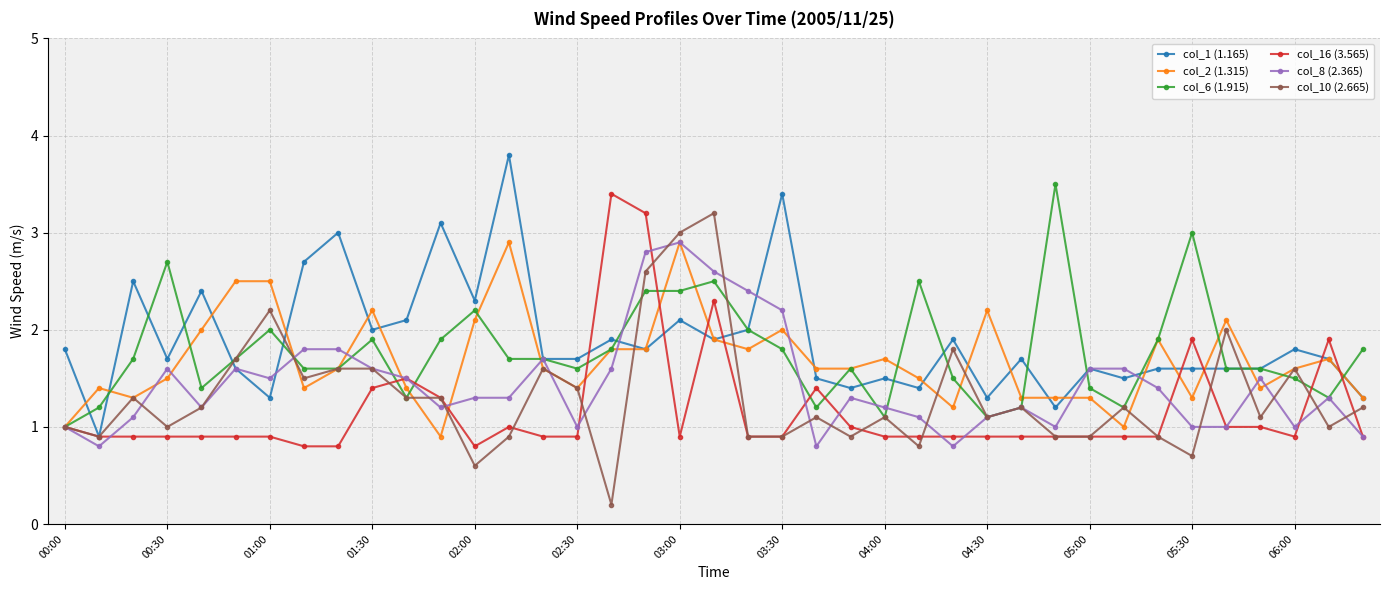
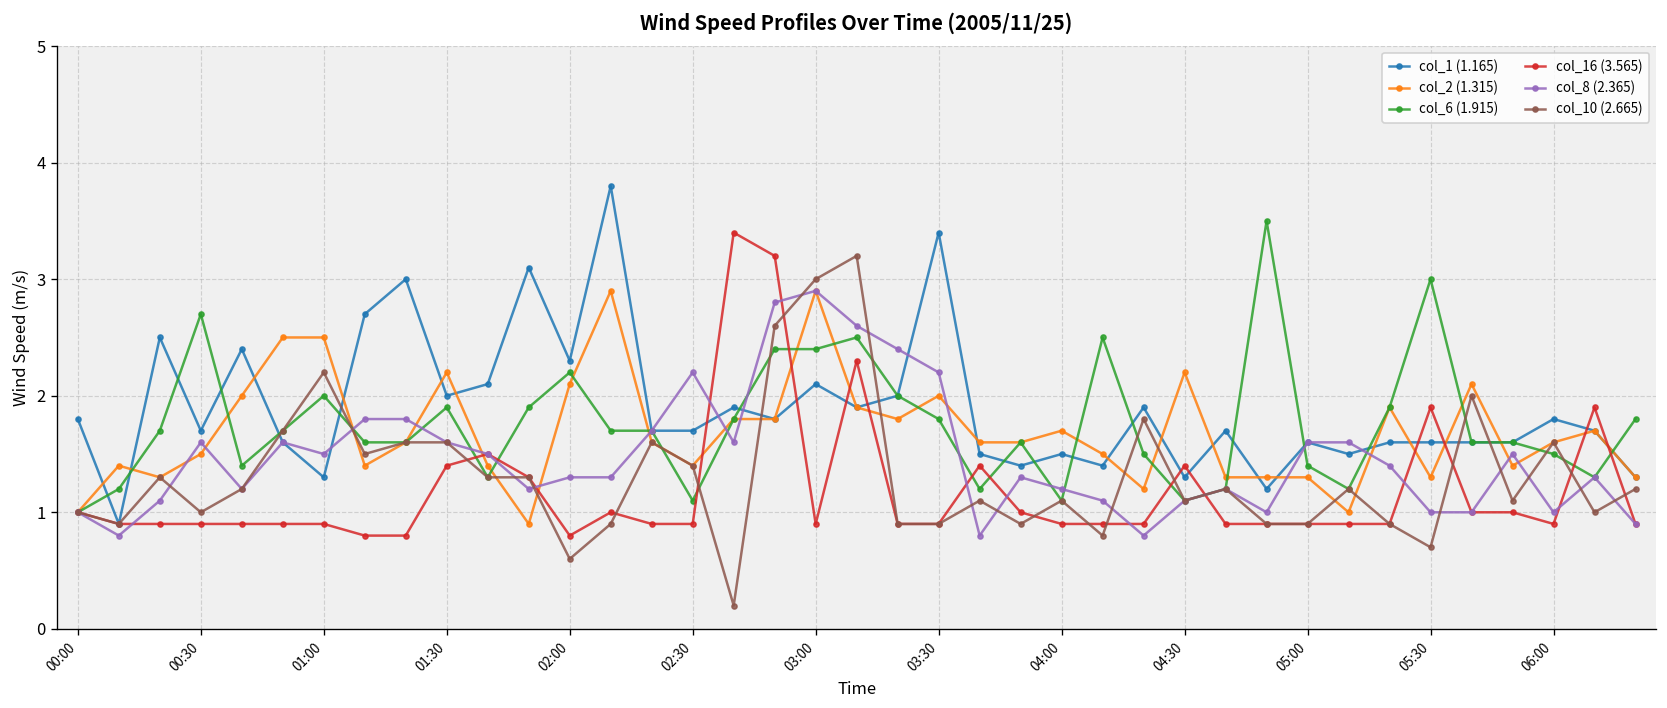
  {
    "col_1 (1.165)": {
      "00:00": 1.8,
      "00:30": 1.7,
      "01:00": 1.3,
      "01:30": 2.0,
      "02:00": 2.3,
      "02:30": 1.7,
      "03:00": 2.1,
      "03:30": 3.4,
      "04:00": 1.5,
      "04:30": 1.3,
      "05:30": 1.6,
      "06:00": 1.8
    },
    "col_2 (1.315)": {
      "00:30": 1.5,
      "01:00": 2.5,
      "01:30": 2.2,
      "02:00": 2.1,
      "03:30": 2.0,
      "04:00": 1.7,
      "04:30": 2.2,
      "05:00": 1.3,
      "05:30": 1.3
    },
    "col_6 (1.915)": {
      "00:30": 2.7,
      "01:00": 2.0,
      "01:30": 1.9,
      "02:00": 2.2,
-     "02:30": 1.6,
+     "02:30": 1.1,
      "03:00": 2.4,
      "03:30": 1.8,
      "05:00": 1.4,
      "05:30": 3.0,
      "06:00": 1.5
    },
    "col_16 (3.565)": {
      "00:30": 0.9,
      "01:00": 0.9,
      "01:30": 1.4,
      "02:00": 0.8,
      "02:30": 0.9,
      "03:00": 0.9,
      "04:00": 0.9,
-     "04:30": 0.9,
+     "04:30": 1.4,
      "05:30": 1.9,
      "06:00": 0.9
    },
    "col_8 (2.365)": {
      "00:30": 1.6,
      "01:00": 1.5,
      "02:00": 1.3,
-     "02:30": 1.0,
+     "02:30": 2.2,
      "03:30": 2.2,
      "04:00": 1.2,
      "05:30": 1.0,
      "06:00": 1.0
    },
    "col_10 (2.665)": {
      "00:30": 1.0,
      "01:00": 2.2,
      "02:00": 0.6,
      "03:00": 3.0,
      "05:30": 0.7
    }
  }
